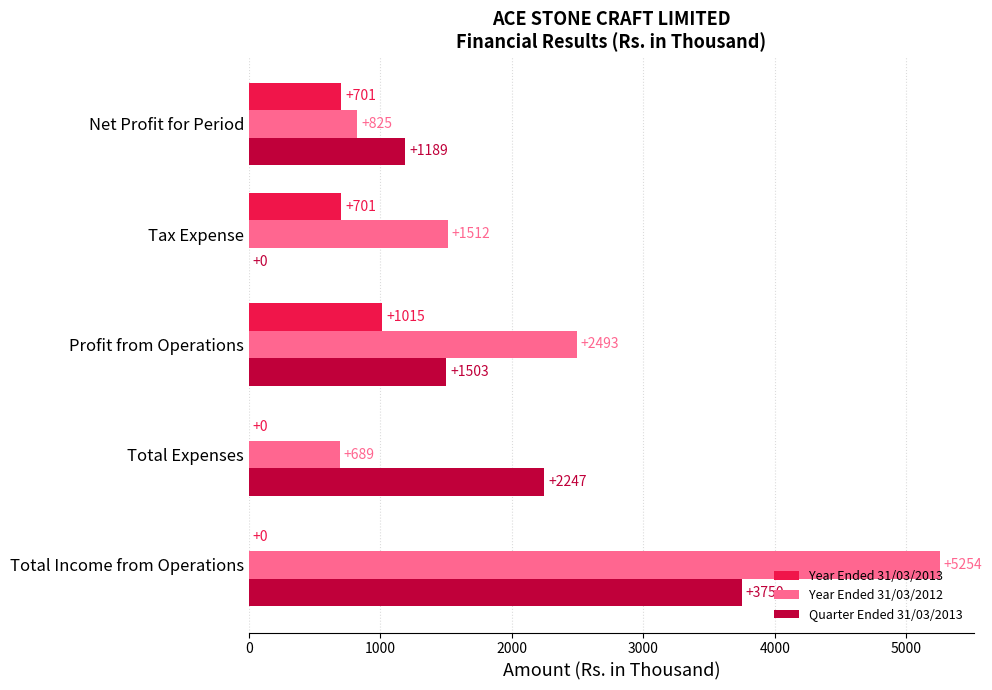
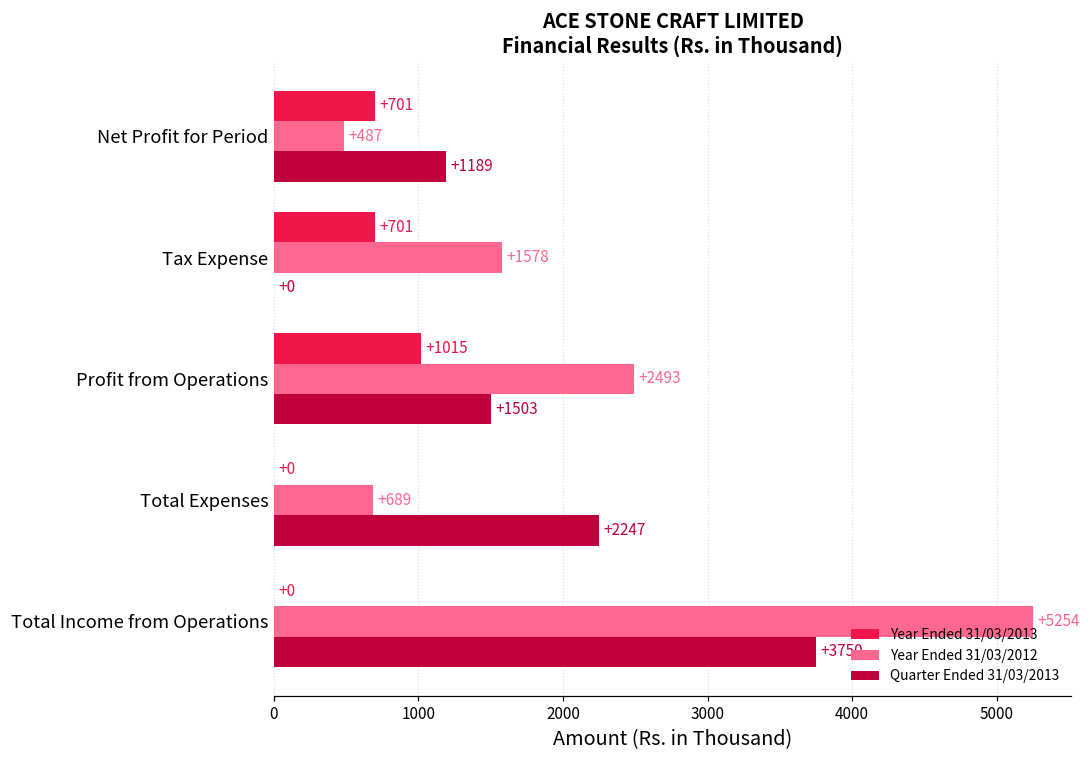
  {
    "Year Ended 31/03/2012": {
-     "Net Profit for Period": "+825",
-     "Tax Expense": "+1512",
+     "Net Profit for Period": "+487",
+     "Tax Expense": "+1578",
      "Profit from Operations": "+2493",
      "Total Expenses": "+689",
      "Total Income from Operations": "+5254"
    }
  }
